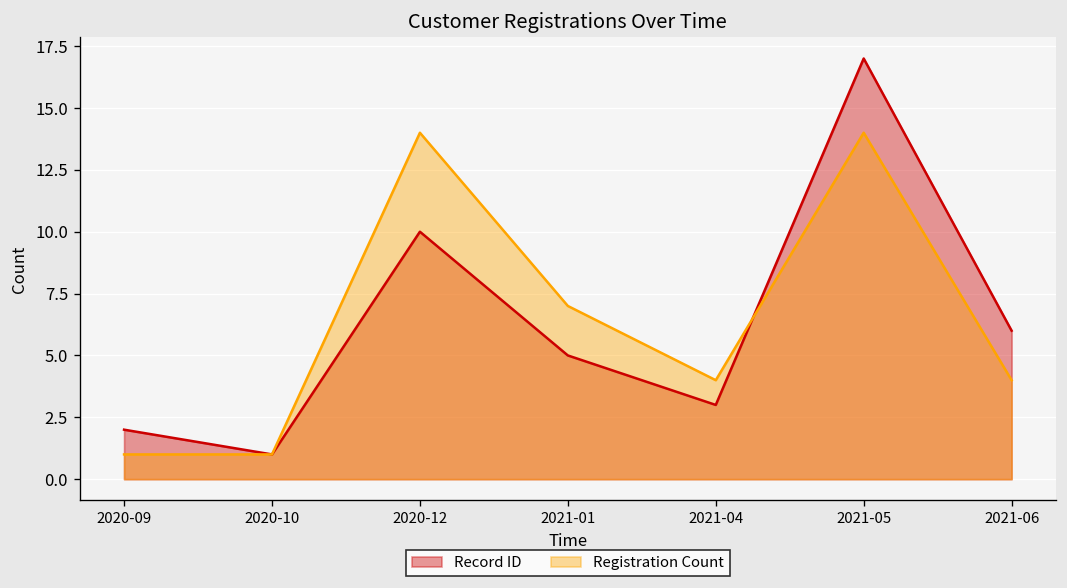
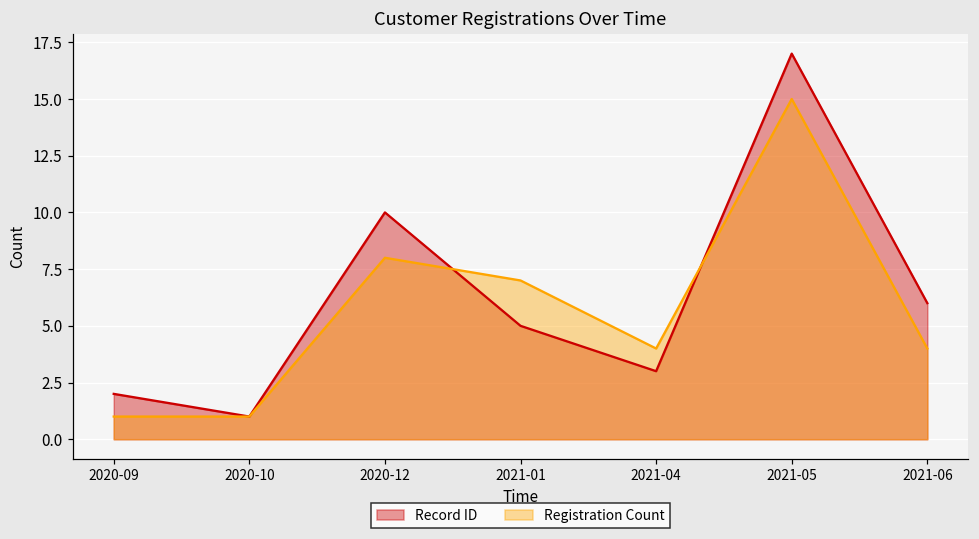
  {
    "Record ID": {
      "2020-09": 2,
      "2020-12": 10,
      "2021-01": 5,
      "2021-04": 3,
      "2021-05": 17,
      "2021-06": 6
    },
    "Registration Count": {
      "2020-09": 1,
-     "2020-12": 14,
+     "2020-12": 8,
      "2021-01": 7,
      "2021-04": 4,
-     "2021-05": 14,
+     "2021-05": 15,
      "2021-06": 4
    }
  }
